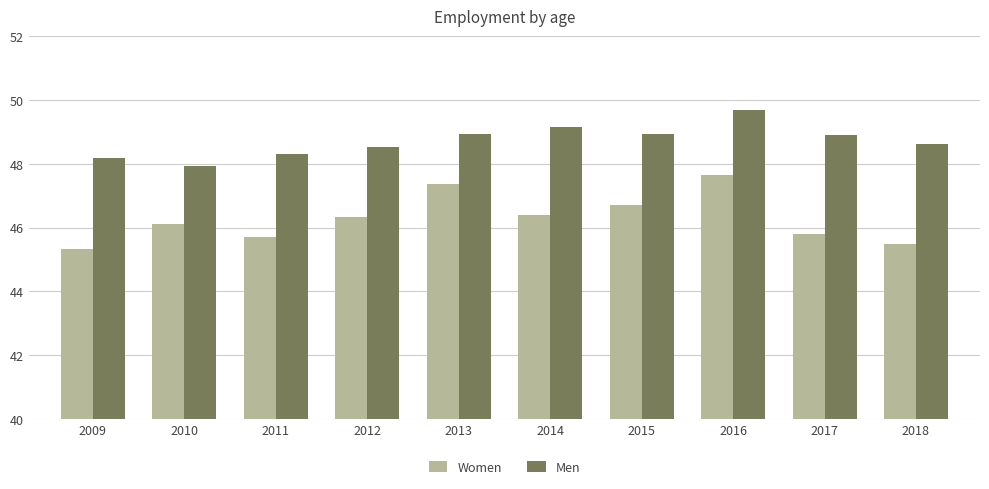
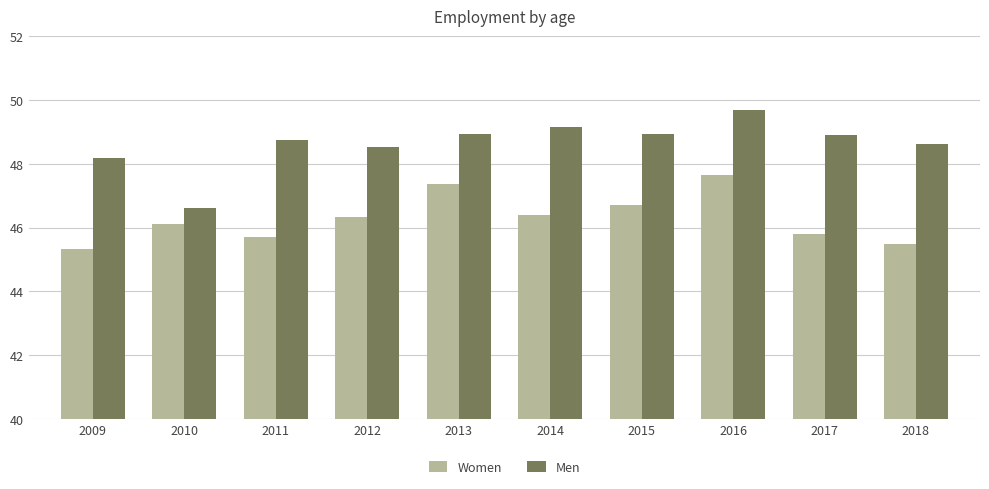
  {
    "Women": {
      "2009": 45.3,
      "2010": 46.1,
      "2011": 45.7,
      "2012": 46.3,
      "2013": 47.4,
      "2014": 46.4,
      "2015": 46.7,
      "2016": 47.7,
      "2017": 45.8,
      "2018": 45.5
    },
    "Men": {
      "2009": 48.2,
-     "2010": 47.9,
-     "2011": 48.3,
+     "2010": 46.6,
+     "2011": 48.7,
      "2012": 48.5,
      "2013": 48.9,
      "2014": 49.1,
      "2015": 48.9,
      "2016": 49.7,
      "2017": 48.9,
      "2018": 48.6
    }
  }
